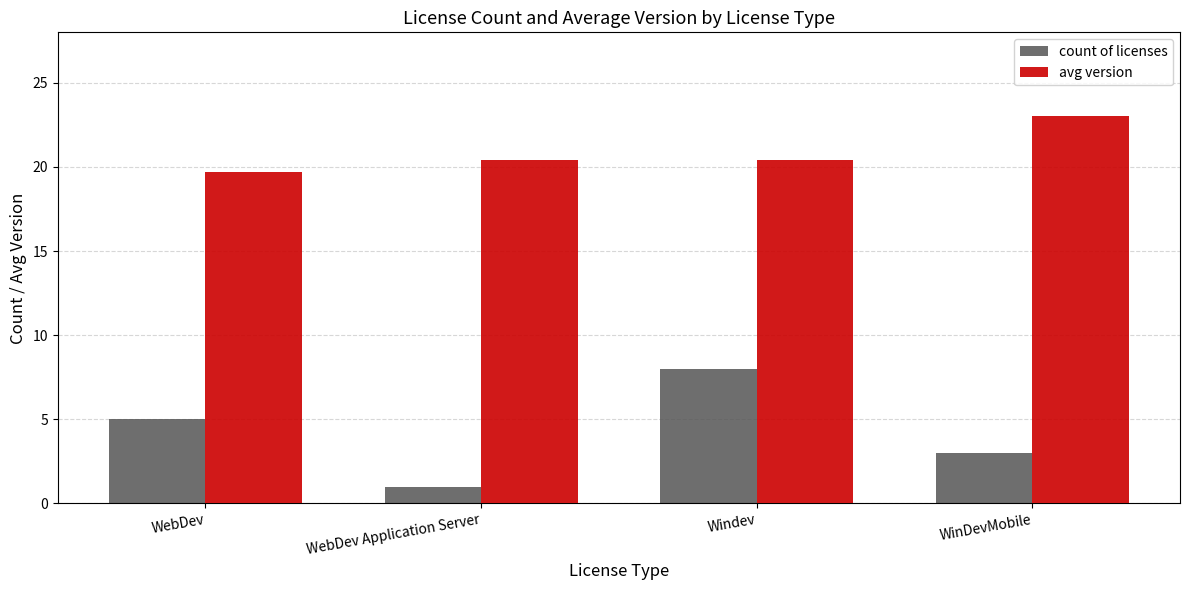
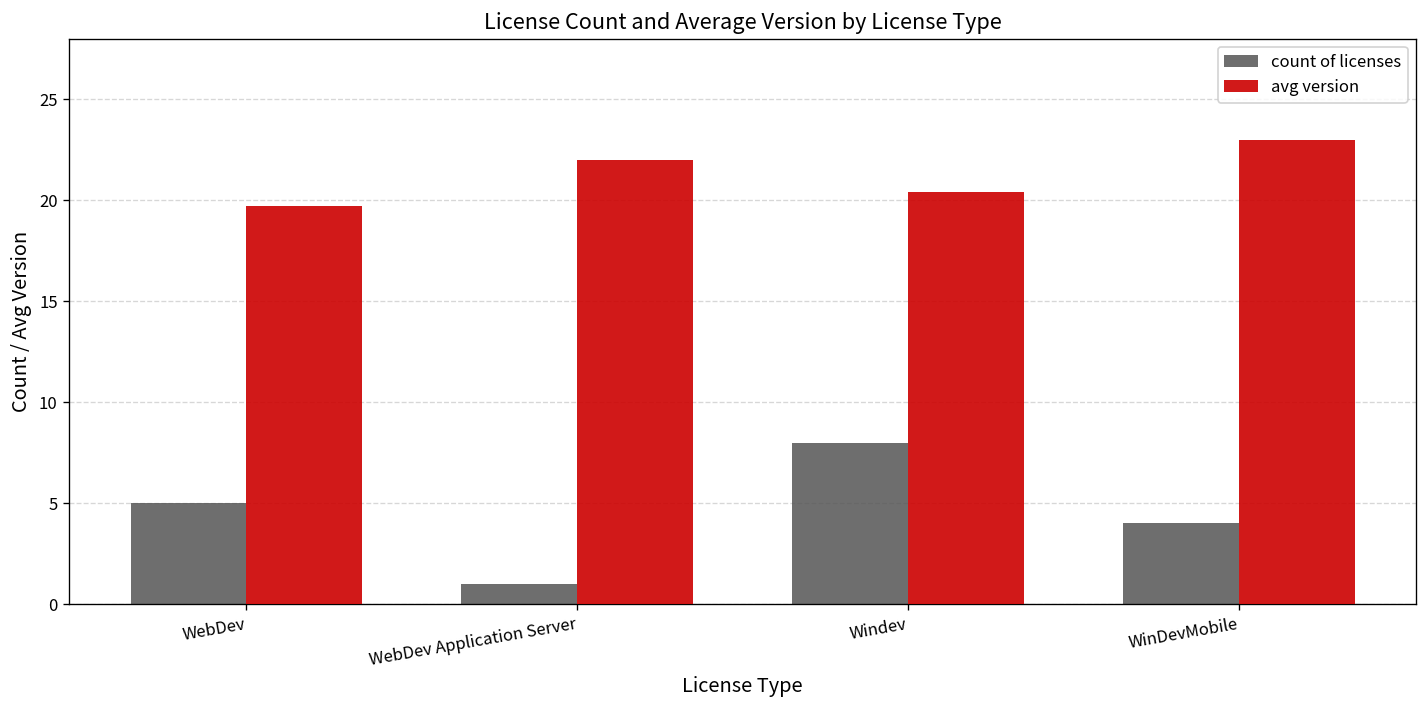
  {
    "count of licenses": {
      "WebDev": 5,
      "WebDev Application Server": 1,
      "Windev": 8,
-     "WinDevMobile": 3
+     "WinDevMobile": 4
    },
    "avg version": {
      "WebDev": 19.7,
-     "WebDev Application Server": 20.4,
+     "WebDev Application Server": 22.0,
      "Windev": 20.4,
      "WinDevMobile": 23.0
    }
  }
